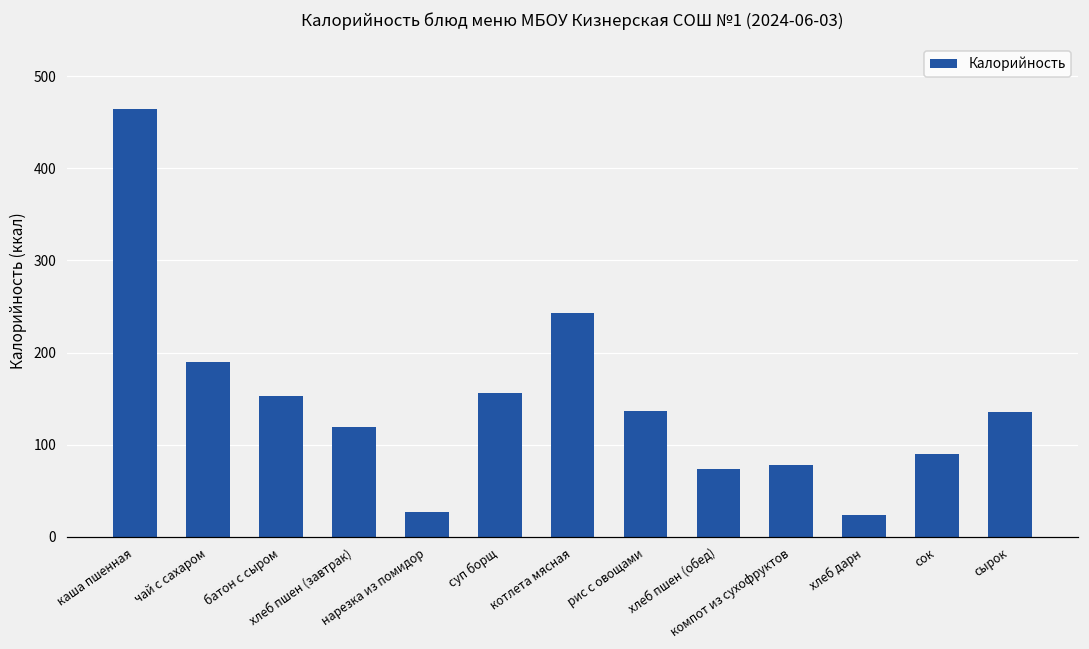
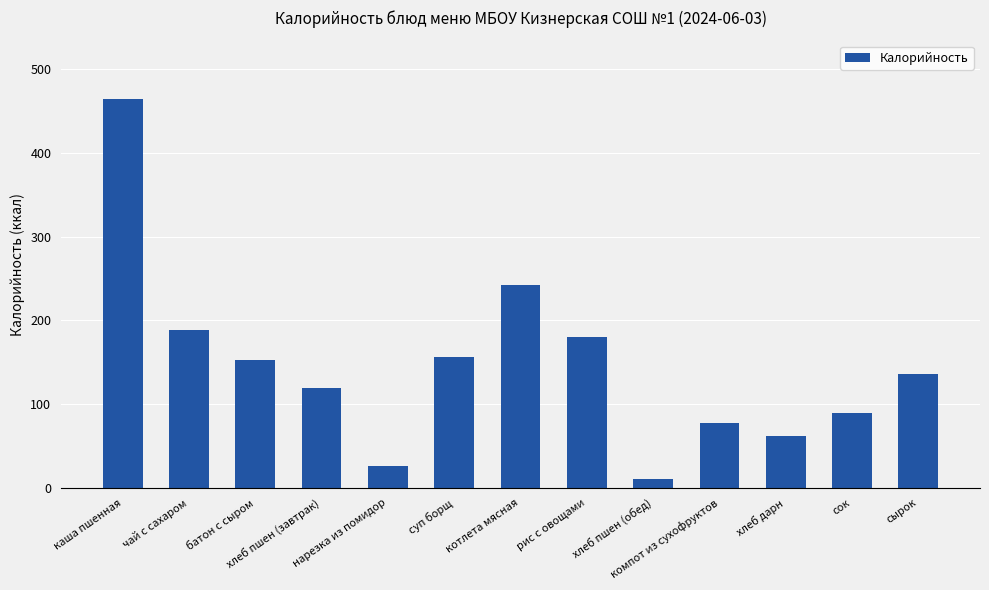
  {
    "каша пшенная": 470,
    "чай с сахаром": 190,
    "батон с сыром": 150,
    "хлеб пшен (завтрак)": 120,
    "нарезка из помидор": 30,
    "суп борщ": 160,
    "котлета мясная": 240,
-   "рис с овощами": 140,
-   "хлеб пшен (обед)": 70,
+   "рис с овощами": 180,
+   "хлеб пшен (обед)": 10,
    "компот из сухофруктов": 80,
-   "хлеб дарн": 20,
+   "хлеб дарн": 60,
    "сок": 90,
    "сырок": 140
  }
